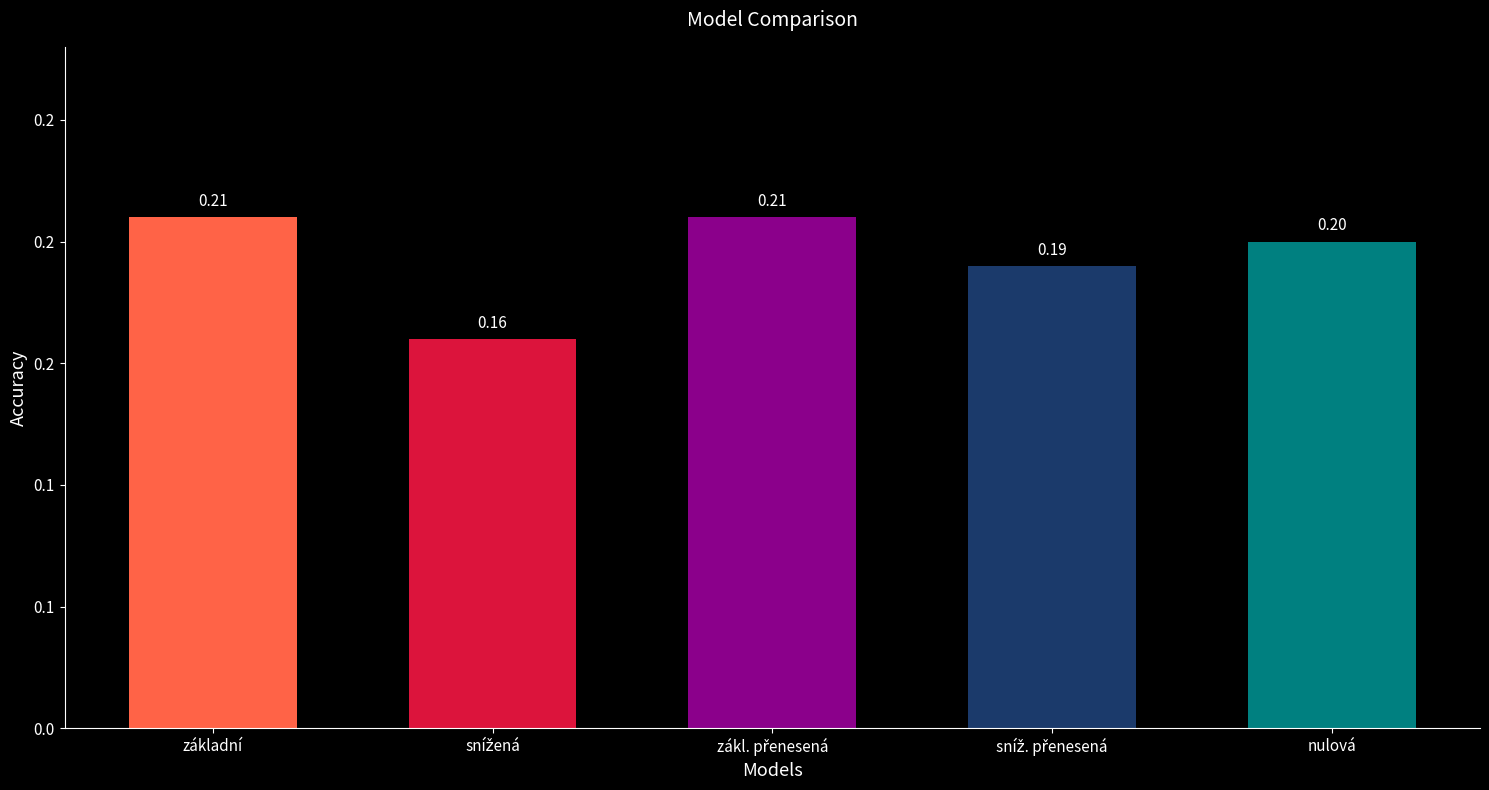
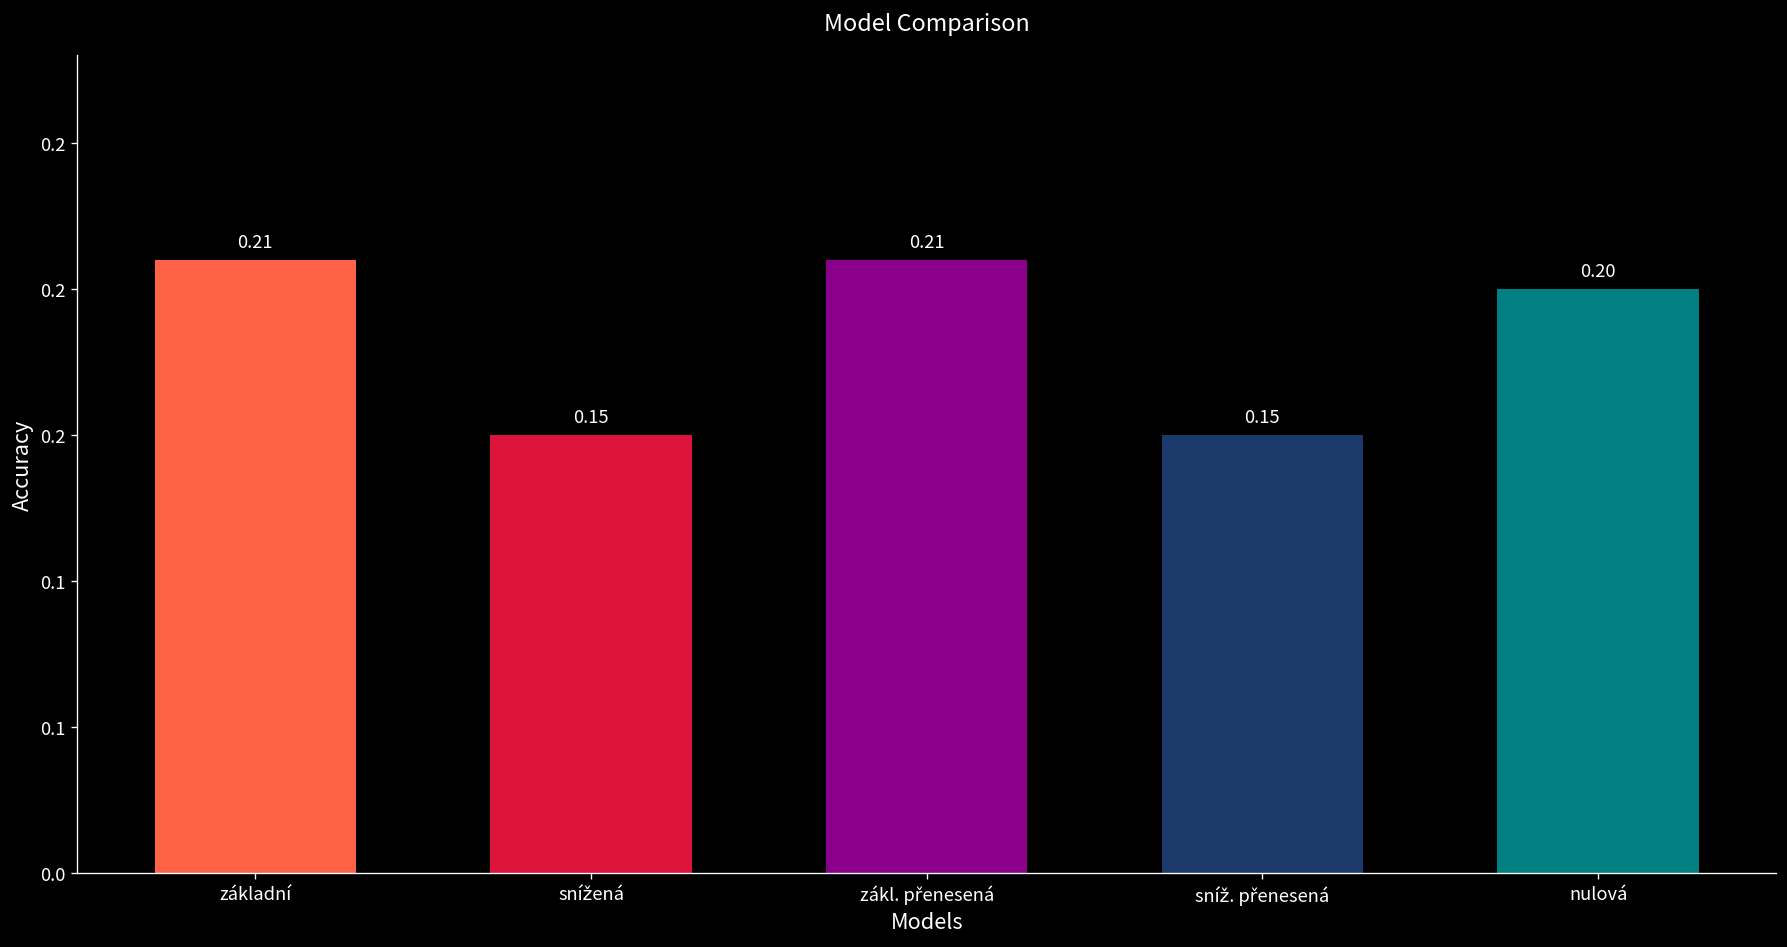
  {
    "základní": 0.21,
-   "snížená": 0.16,
+   "snížená": 0.15,
    "zákl. přenesená": 0.21,
-   "sníž. přenesená": 0.19,
+   "sníž. přenesená": 0.15,
    "nulová": 0.20
  }
